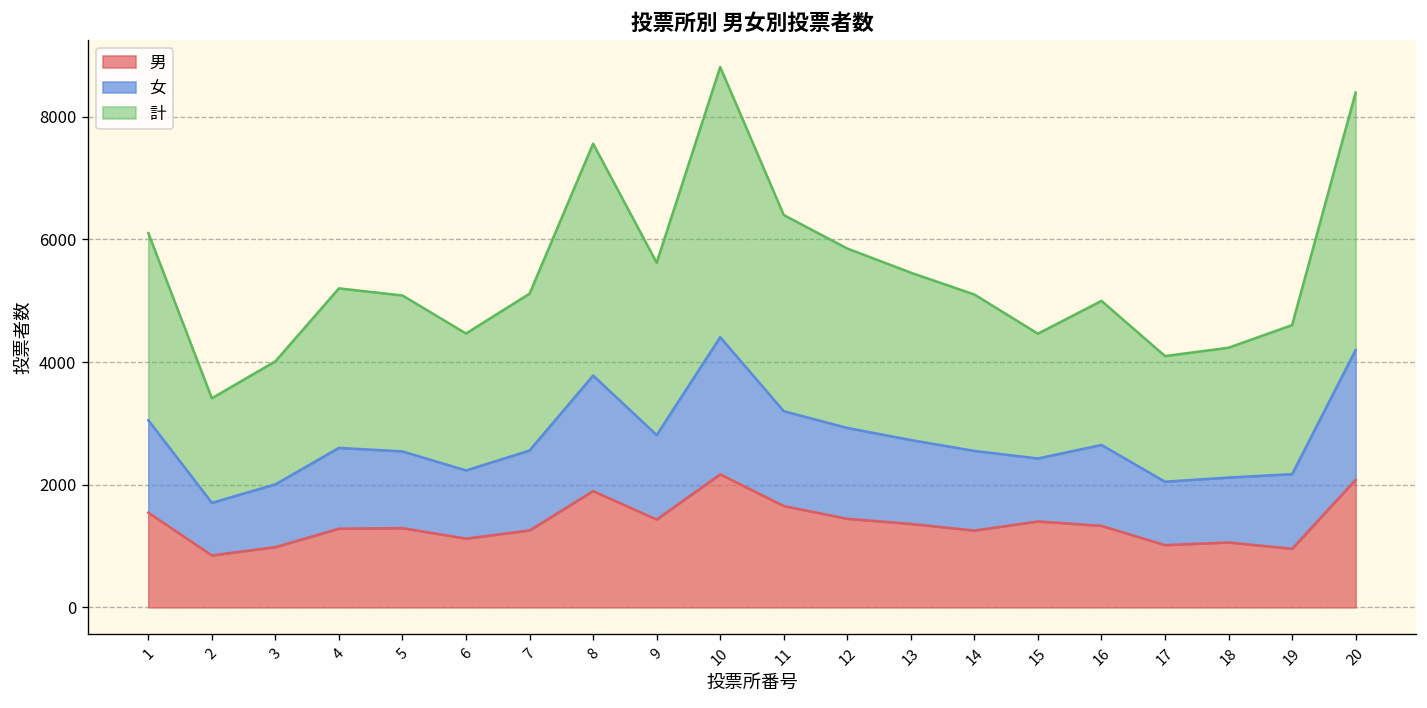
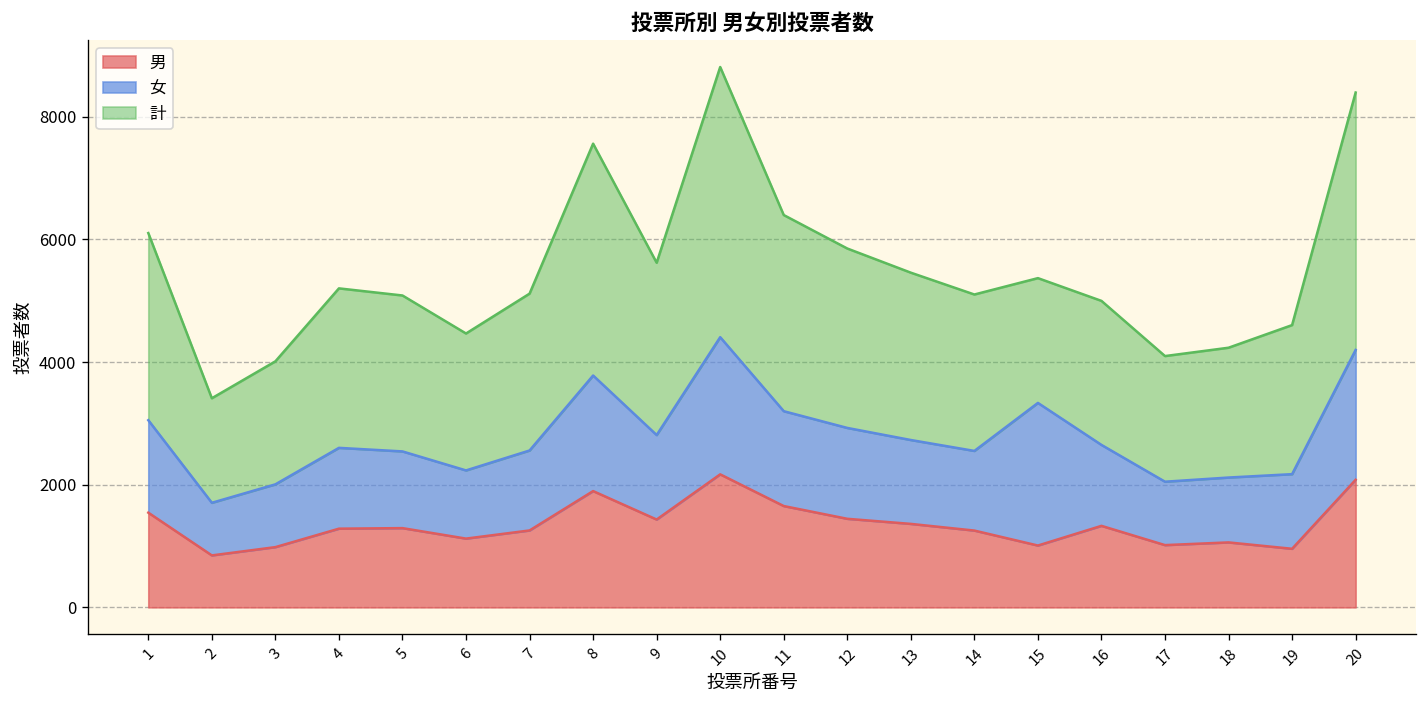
  {
    "男": {
      "1": 1500,
      "2": 800,
      "3": 1000,
      "4": 1300,
      "5": 1300,
      "6": 1100,
      "7": 1300,
      "8": 1900,
      "9": 1400,
      "10": 2200,
      "11": 1700,
      "12": 1400,
      "13": 1400,
      "14": 1300,
-     "15": 1400,
+     "15": 1000,
      "16": 1300,
      "17": 1000,
      "18": 1100,
      "19": 1000,
      "20": 2100
    },
    "女": {
      "1": 1500,
      "2": 900,
      "3": 1000,
      "4": 1300,
      "5": 1300,
      "6": 1100,
      "7": 1300,
      "8": 1900,
      "9": 1400,
      "10": 2200,
      "11": 1500,
      "12": 1500,
      "13": 1400,
      "14": 1300,
-     "15": 1000,
+     "15": 2300,
      "16": 1300,
      "17": 1000,
      "18": 1100,
      "19": 1200,
      "20": 2100
    },
    "計": {
      "1": 3100,
      "2": 1700,
      "3": 2000,
      "4": 2600,
      "5": 2500,
      "6": 2200,
      "7": 2600,
      "8": 3800,
      "9": 2800,
      "10": 4400,
      "11": 3200,
      "12": 2900,
      "13": 2700,
      "14": 2600,
      "15": 2000,
      "16": 2300,
      "17": 2000,
      "18": 2100,
      "19": 2400,
      "20": 4200
    }
  }
